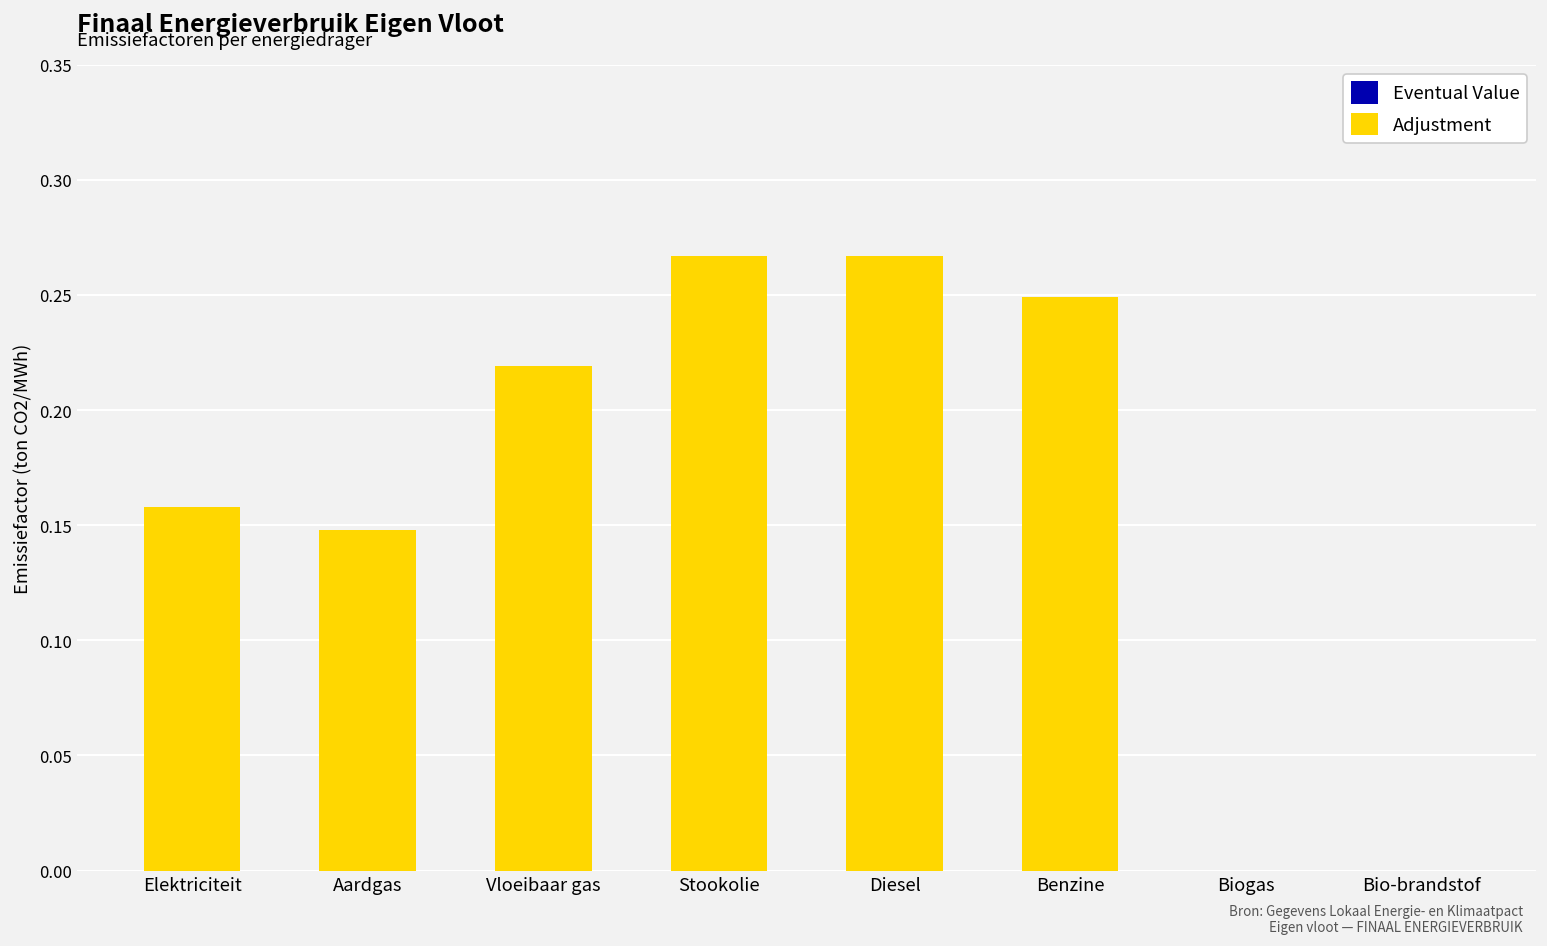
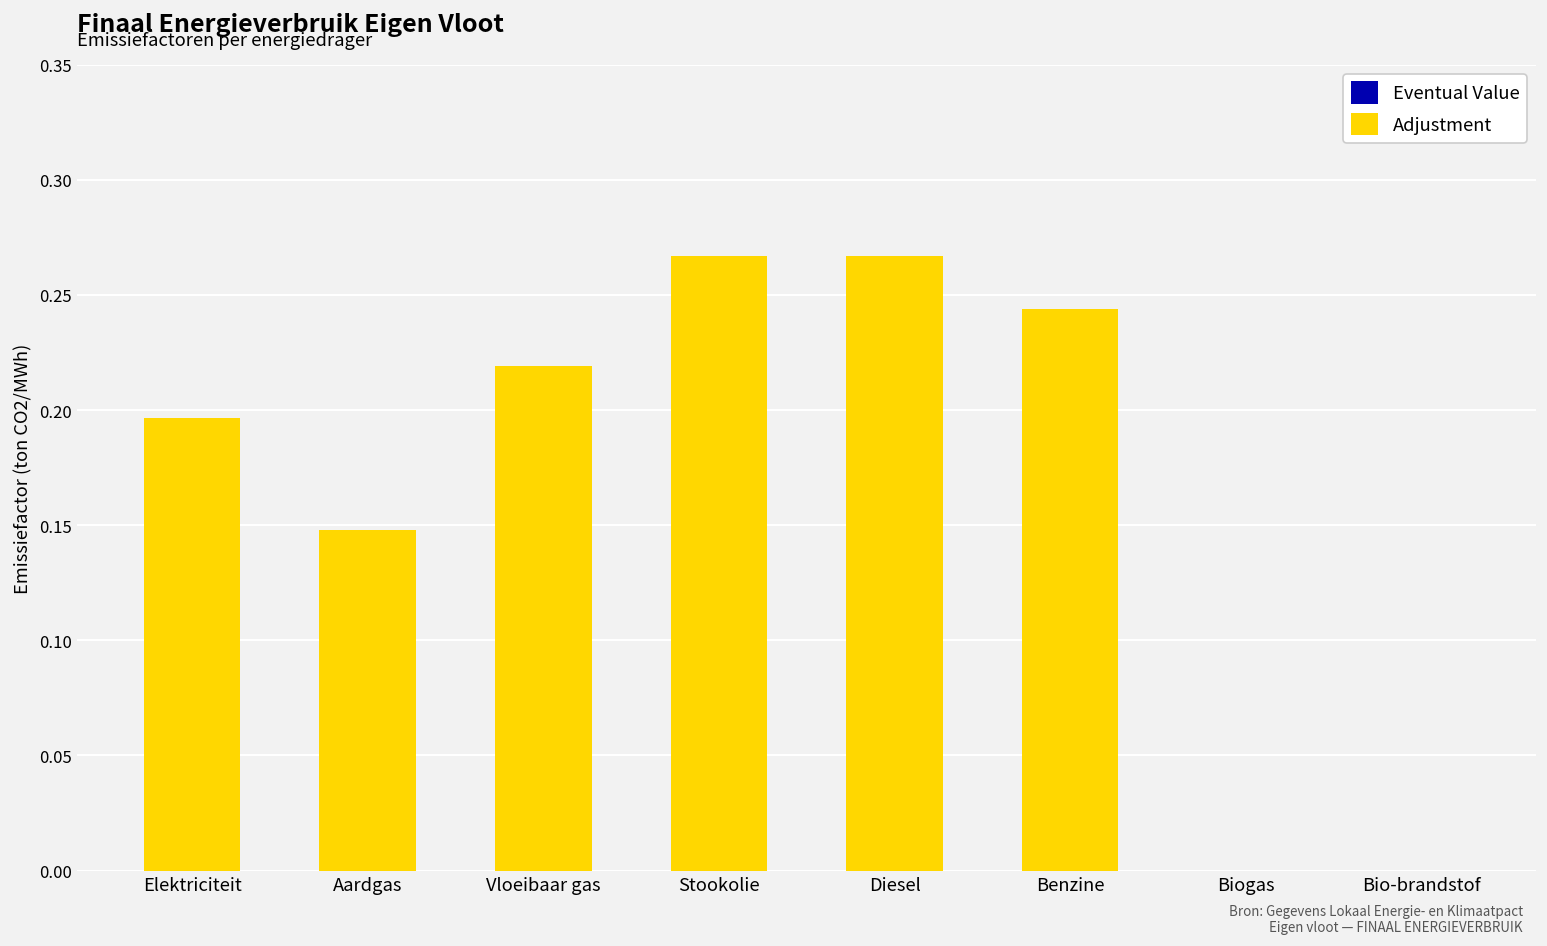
  {
    "Eventual Value": {
      "Elektriciteit": 0.000,
      "Aardgas": 0.000,
      "Vloeibaar gas": 0.000,
      "Stookolie": 0.000,
      "Diesel": 0.000,
      "Benzine": 0.000,
      "Biogas": 0.000,
      "Bio-brandstof": 0.000
    },
    "Adjustment": {
-     "Elektriciteit": 0.158,
+     "Elektriciteit": 0.197,
      "Aardgas": 0.148,
      "Vloeibaar gas": 0.219,
      "Stookolie": 0.267,
      "Diesel": 0.267,
-     "Benzine": 0.249,
+     "Benzine": 0.244,
      "Biogas": 0.000,
      "Bio-brandstof": 0.000
    }
  }
